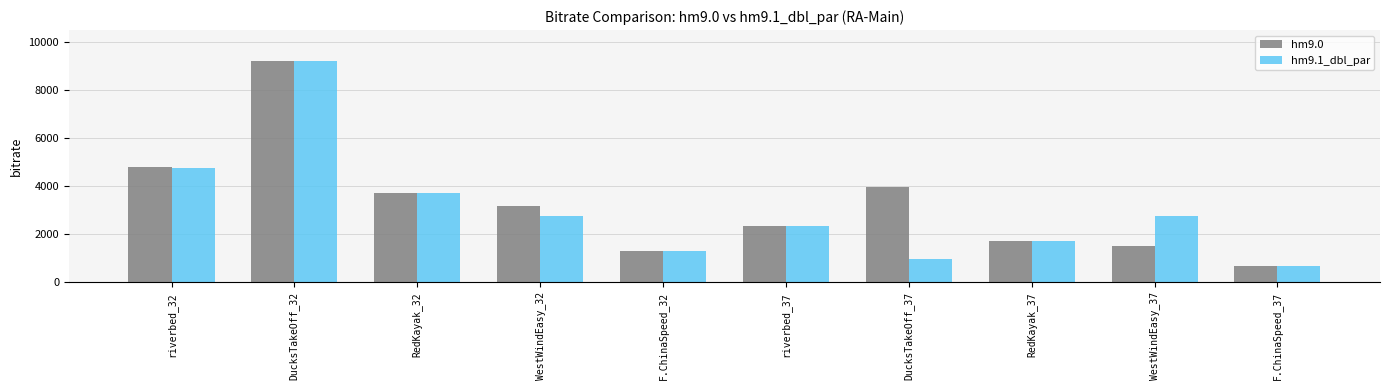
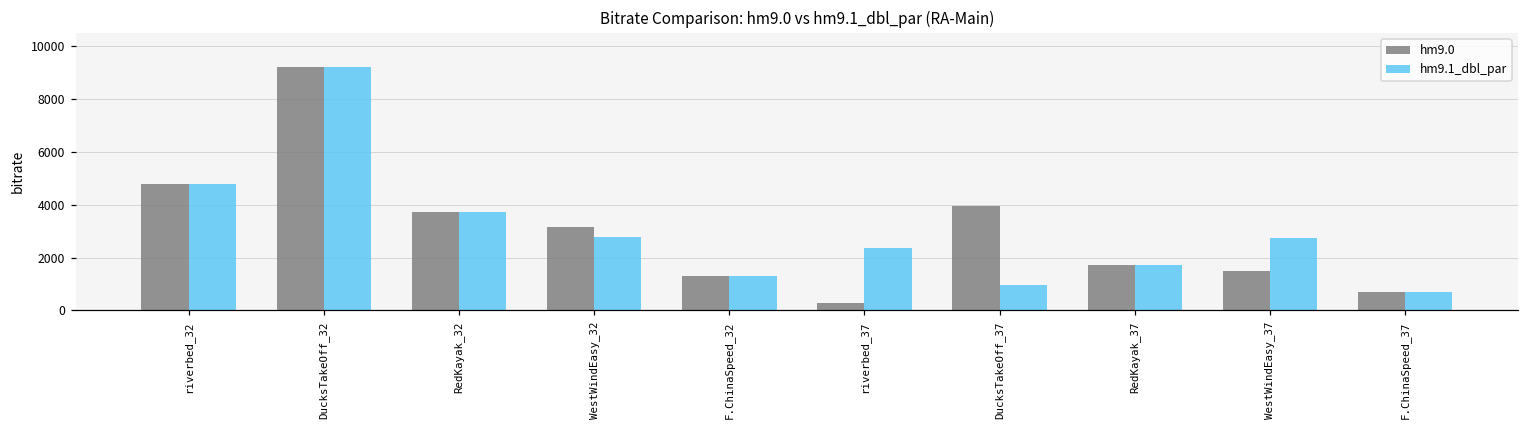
  {
    "hm9.0": {
      "riverbed_32": 4800,
      "DucksTakeOff_32": 9200,
      "RedKayak_32": 3700,
      "WestWindEasy_32": 3200,
      "F.ChinaSpeed_32": 1300,
-     "riverbed_37": 2400,
+     "riverbed_37": 300,
      "DucksTakeOff_37": 4000,
      "RedKayak_37": 1700,
      "WestWindEasy_37": 1500,
      "F.ChinaSpeed_37": 700
    },
    "hm9.1_dbl_par": {
      "riverbed_32": 4800,
      "DucksTakeOff_32": 9200,
      "RedKayak_32": 3700,
      "WestWindEasy_32": 2800,
      "F.ChinaSpeed_32": 1300,
      "riverbed_37": 2400,
      "DucksTakeOff_37": 1000,
      "RedKayak_37": 1700,
      "WestWindEasy_37": 2700,
      "F.ChinaSpeed_37": 700
    }
  }
